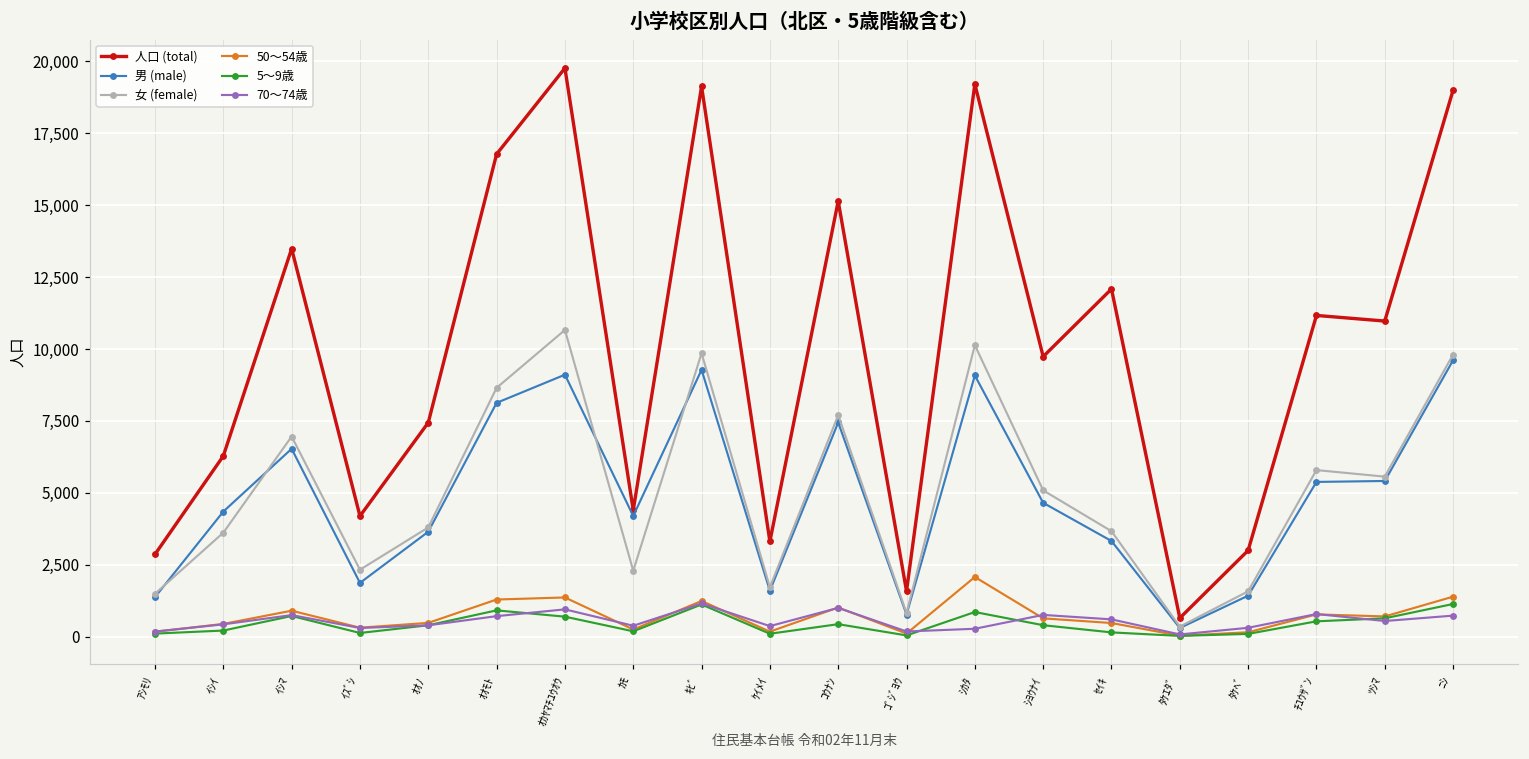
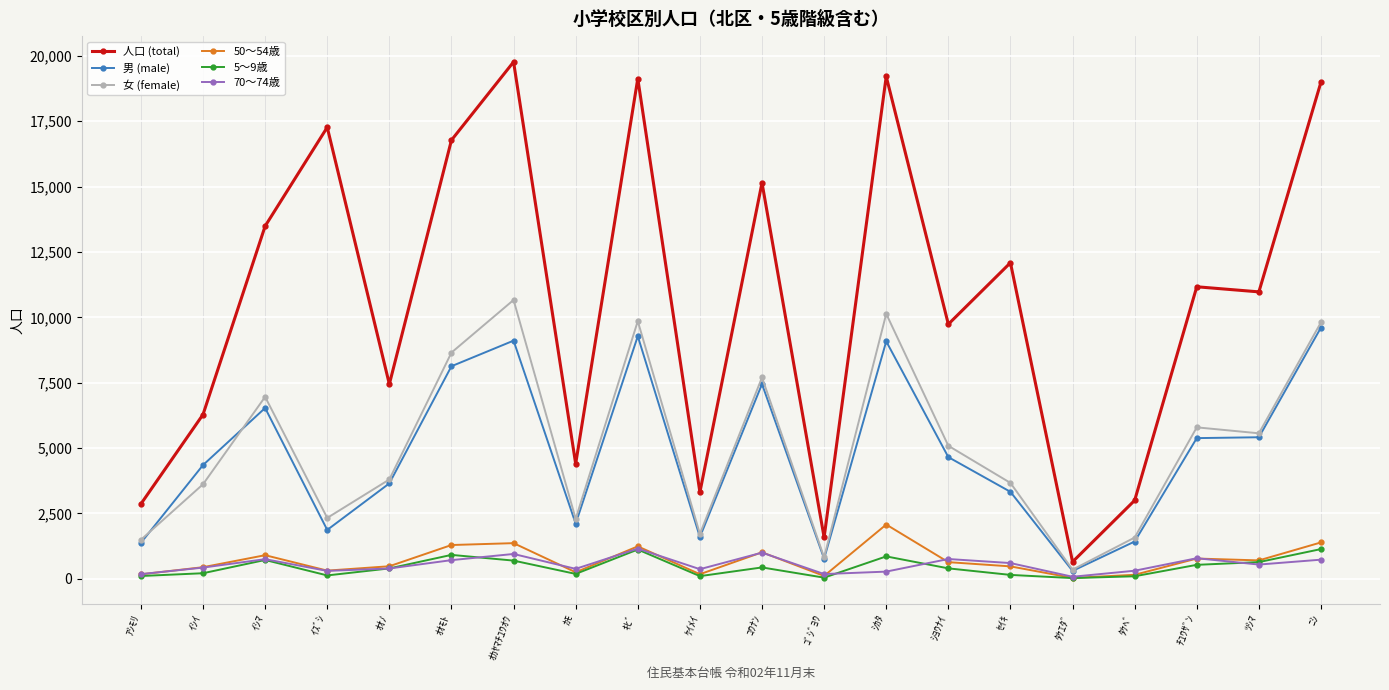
  {
    "人口 (total)": {
      "ｱｼﾓﾘ": "2,900",
      "ｲｼｲ": "6,300",
      "ｲｼﾏ": "13,500",
-     "ｲｽﾞｼ": "4,200",
+     "ｲｽﾞｼ": "17,300",
      "ｵｵﾉ": "7,400",
      "ｵｵﾓﾄ": "16,800",
      "ｵｶﾔﾏﾁﾕｳｵｳ": "19,800",
      "ｶﾓ": "4,400",
      "ｷﾋﾞ": "19,100",
      "ｹｲﾒｲ": "3,300",
      "ｺｳﾅﾝ": "15,100",
      "ｺﾞｼﾞﾖｳ": "1,600",
      "ｼｶﾀ": "19,200",
      "ｼﾖｳﾅｲ": "9,700",
      "ｾｲｷ": "12,100",
      "ﾀｹｴﾀﾞ": "600",
      "ﾀｹﾍﾞ": "3,000",
      "ﾁﾕｳｻﾞﾝ": "11,200",
      "ﾂｼﾏ": "11,000",
      "ﾆｼ": "19,000"
    },
    "男 (male)": {
      "ｱｼﾓﾘ": "1,400",
      "ｲｼｲ": "4,300",
      "ｲｼﾏ": "6,500",
      "ｲｽﾞｼ": "1,900",
      "ｵｵﾉ": "3,600",
      "ｵｵﾓﾄ": "8,100",
      "ｵｶﾔﾏﾁﾕｳｵｳ": "9,100",
-     "ｶﾓ": "4,200",
+     "ｶﾓ": "2,100",
      "ｷﾋﾞ": "9,300",
      "ｹｲﾒｲ": "1,600",
      "ｺｳﾅﾝ": "7,400",
      "ｼｶﾀ": "9,100",
      "ｼﾖｳﾅｲ": "4,700",
      "ｾｲｷ": "3,300",
      "ﾀｹﾍﾞ": "1,400",
      "ﾁﾕｳｻﾞﾝ": "5,400",
      "ﾂｼﾏ": "5,400",
      "ﾆｼ": "9,600"
    },
    "女 (female)": {
      "ｱｼﾓﾘ": "1,500",
      "ｲｼｲ": "3,600",
      "ｲｼﾏ": "7,000",
      "ｲｽﾞｼ": "2,300",
      "ｵｵﾉ": "3,800",
      "ｵｵﾓﾄ": "8,700",
      "ｵｶﾔﾏﾁﾕｳｵｳ": "10,700",
      "ｶﾓ": "2,300",
      "ｷﾋﾞ": "9,900",
      "ｹｲﾒｲ": "1,700",
      "ｺｳﾅﾝ": "7,700",
      "ｼｶﾀ": "10,100",
      "ｼﾖｳﾅｲ": "5,100",
      "ｾｲｷ": "3,700",
      "ﾀｹﾍﾞ": "1,600",
      "ﾁﾕｳｻﾞﾝ": "5,800",
      "ﾂｼﾏ": "5,600",
      "ﾆｼ": "9,800"
    },
    "50～54歳": {
      "ｲｼﾏ": "900",
      "ｵｵﾓﾄ": "1,300",
      "ｵｶﾔﾏﾁﾕｳｵｳ": "1,400",
      "ｼｶﾀ": "2,100",
      "ｼﾖｳﾅｲ": "600",
      "ｾｲｷ": "500",
      "ﾆｼ": "1,400"
    },
    "5～9歳": {
      "ｲｼｲ": "200",
      "ｲｽﾞｼ": "100",
      "ｵｵﾓﾄ": "900",
      "ｵｶﾔﾏﾁﾕｳｵｳ": "700",
      "ｺｳﾅﾝ": "400",
      "ｼｶﾀ": "900",
      "ｼﾖｳﾅｲ": "400",
      "ｾｲｷ": "100",
      "ﾁﾕｳｻﾞﾝ": "500",
      "ﾆｼ": "1,100"
    },
    "70～74歳": {
      "ｵｵﾓﾄ": "700",
      "ｵｶﾔﾏﾁﾕｳｵｳ": "900",
      "ｶﾓ": "400",
      "ｹｲﾒｲ": "400",
      "ｼｶﾀ": "300",
      "ｼﾖｳﾅｲ": "800",
      "ｾｲｷ": "600",
      "ﾀｹﾍﾞ": "300",
      "ﾆｼ": "700"
    }
  }
